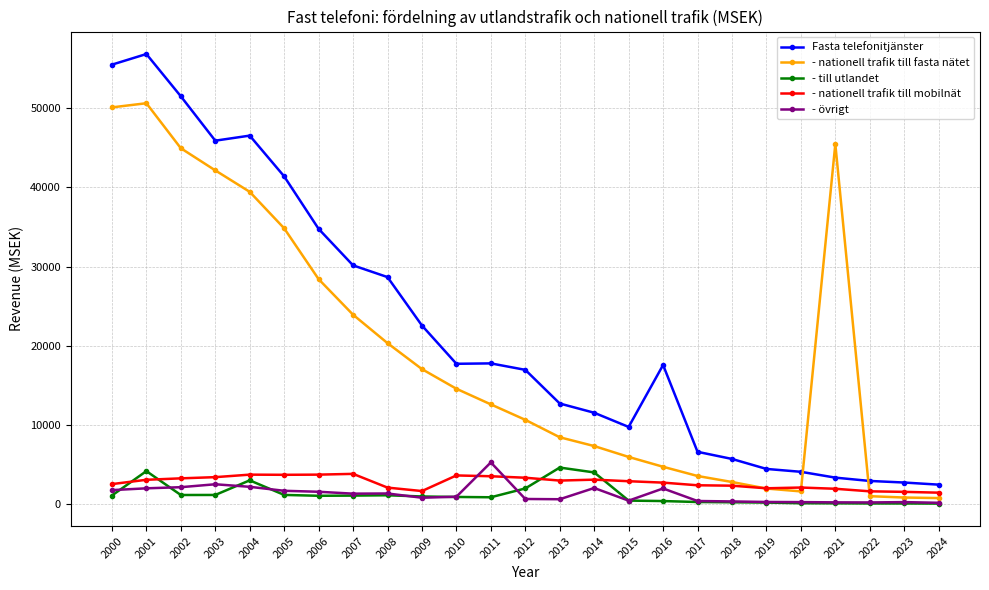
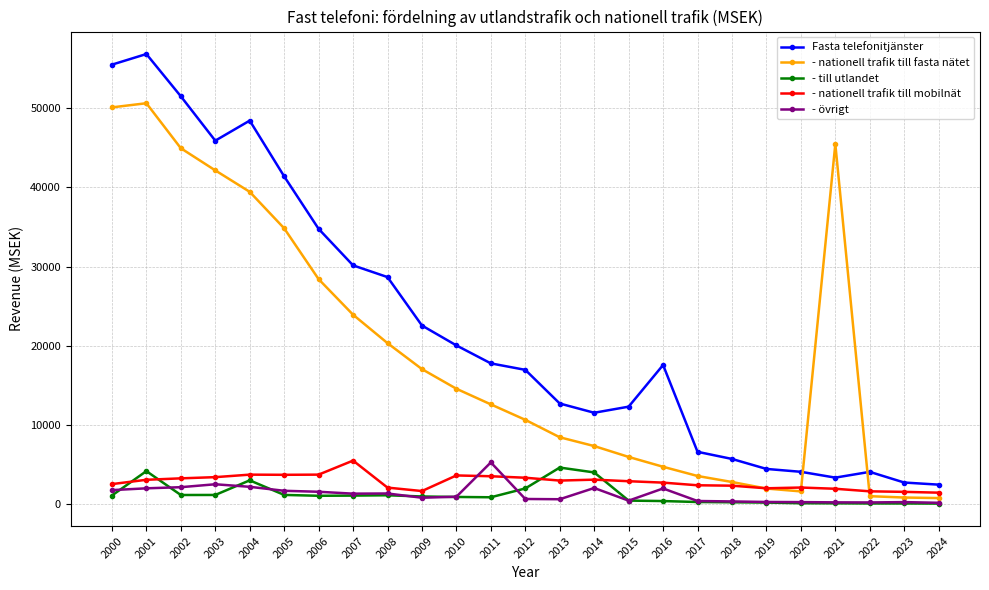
  {
    "Fasta telefonitjänster": {
      "2000": 56000,
      "2001": 57000,
      "2002": 52000,
      "2003": 46000,
-     "2004": 47000,
+     "2004": 48000,
      "2005": 41000,
      "2006": 35000,
      "2007": 30000,
      "2008": 29000,
      "2009": 23000,
-     "2010": 18000,
+     "2010": 20000,
      "2011": 18000,
      "2012": 17000,
      "2013": 13000,
      "2014": 12000,
-     "2015": 10000,
+     "2015": 12000,
      "2016": 18000,
      "2017": 7000,
      "2018": 6000,
      "2019": 4000,
      "2020": 4000,
      "2021": 3000,
-     "2022": 3000,
+     "2022": 4000,
      "2023": 3000,
      "2024": 2000
    },
    "- nationell trafik till fasta nätet": {
      "2000": 50000,
      "2001": 51000,
      "2002": 45000,
      "2003": 42000,
      "2004": 39000,
      "2005": 35000,
      "2006": 28000,
      "2007": 24000,
      "2008": 20000,
      "2009": 17000,
      "2010": 15000,
      "2011": 13000,
      "2012": 11000,
      "2013": 8000,
      "2014": 7000,
      "2015": 6000,
      "2016": 5000,
      "2017": 4000,
      "2018": 3000,
      "2020": 2000,
      "2021": 45000,
      "2022": 1000,
      "2023": 1000,
      "2024": 1000
    },
    "- till utlandet": {
      "2000": 1000,
      "2001": 4000,
      "2002": 1000,
      "2003": 1000,
      "2004": 3000,
      "2005": 1000,
      "2006": 1000,
      "2011": 1000,
      "2012": 2000,
      "2013": 5000,
      "2014": 4000,
      "2016": 0
    },
    "- nationell trafik till mobilnät": {
      "2000": 3000,
      "2001": 3000,
      "2002": 3000,
      "2003": 3000,
      "2004": 4000,
      "2005": 4000,
      "2006": 4000,
-     "2007": 4000,
+     "2007": 6000,
      "2008": 2000,
      "2009": 2000,
      "2010": 4000,
      "2011": 4000,
      "2012": 3000,
      "2013": 3000,
      "2014": 3000,
      "2015": 3000,
      "2016": 3000,
      "2017": 2000,
      "2018": 2000,
      "2020": 2000,
      "2021": 2000,
      "2022": 2000,
      "2023": 2000,
      "2024": 1000
    },
    "- övrigt": {
      "2000": 2000,
      "2001": 2000,
      "2002": 2000,
      "2003": 3000,
      "2004": 2000,
      "2005": 2000,
      "2006": 2000,
      "2011": 5000,
      "2012": 1000,
      "2013": 1000,
      "2014": 2000,
      "2016": 2000
    }
  }
